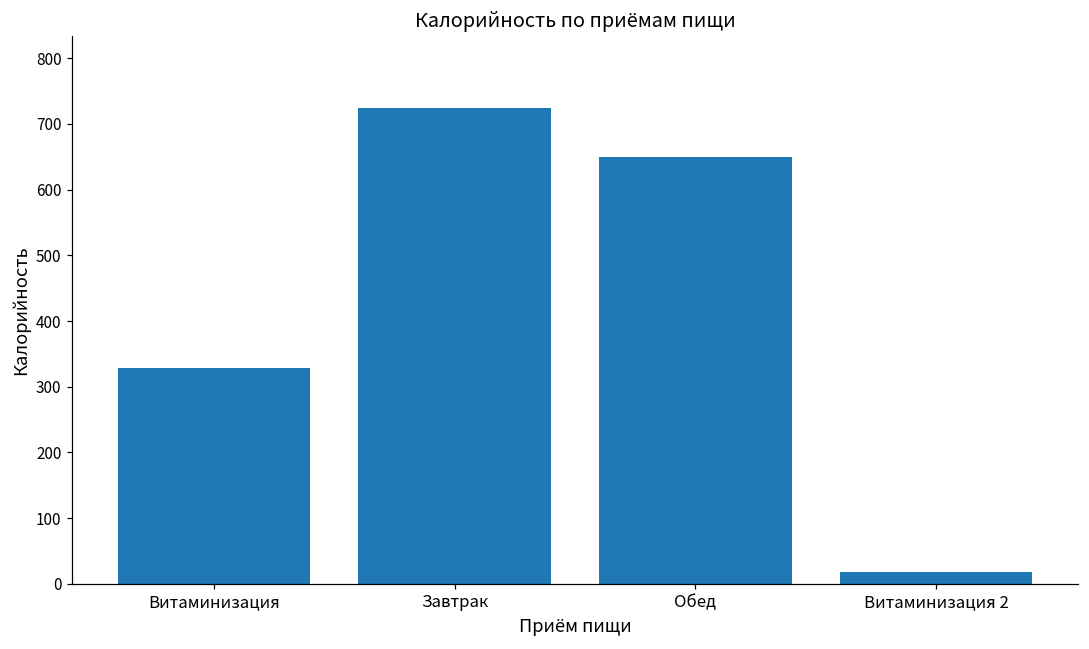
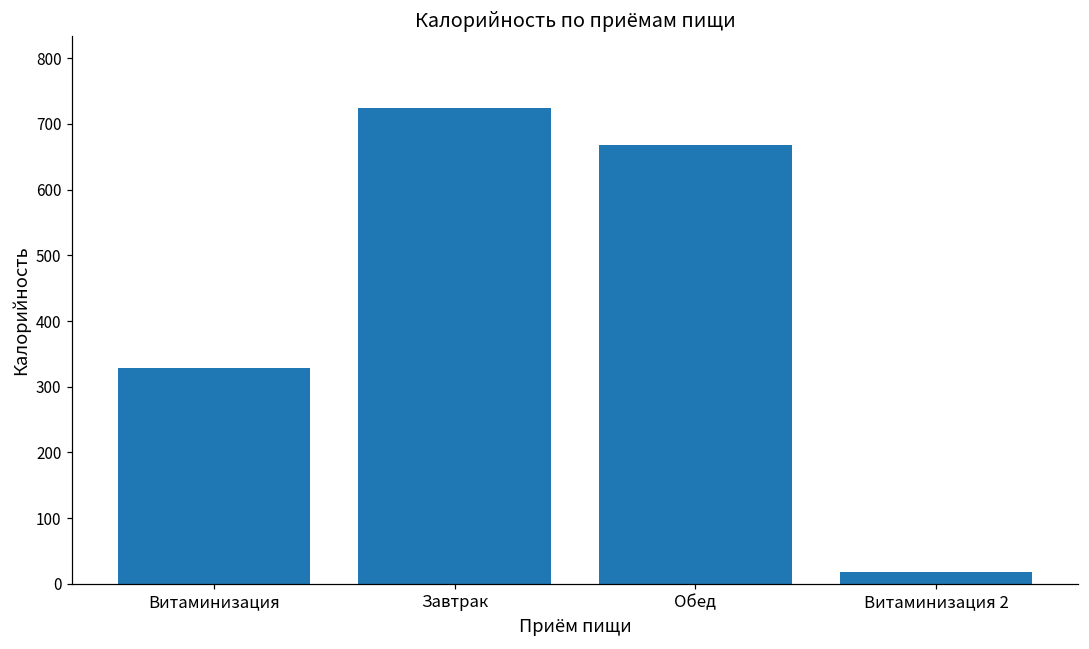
  {
    "Витаминизация": 330,
    "Завтрак": 730,
-   "Обед": 650,
+   "Обед": 670,
    "Витаминизация 2": 20
  }
